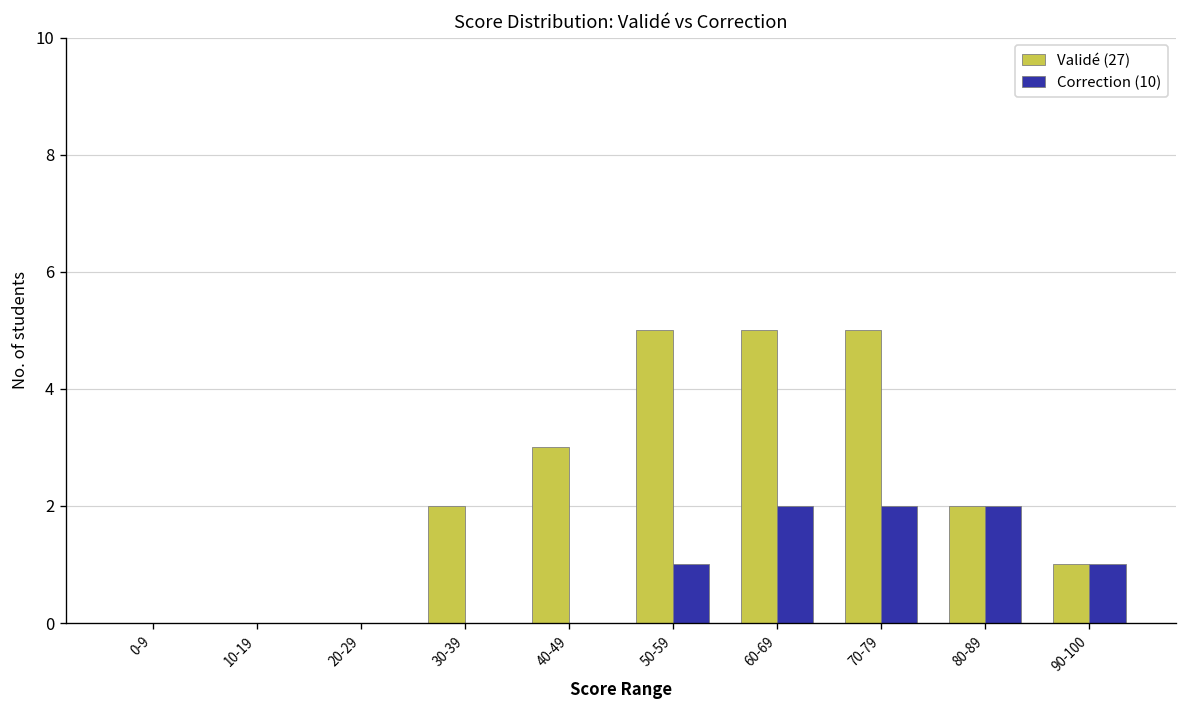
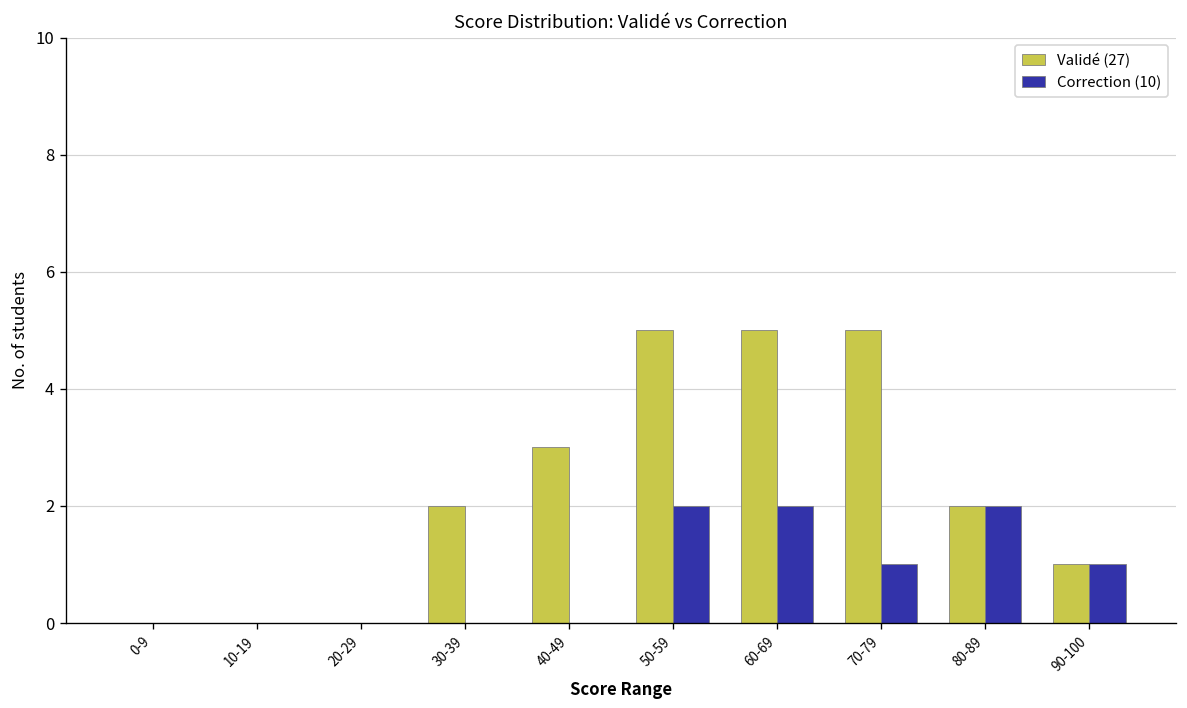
  {
    "Validé (27)": {
      "0-9": 0,
      "10-19": 0,
      "20-29": 0,
      "30-39": 2,
      "40-49": 3,
      "50-59": 5,
      "60-69": 5,
      "70-79": 5,
      "80-89": 2,
      "90-100": 1
    },
    "Correction (10)": {
      "0-9": 0,
      "10-19": 0,
      "20-29": 0,
      "30-39": 0,
      "40-49": 0,
-     "50-59": 1,
+     "50-59": 2,
      "60-69": 2,
-     "70-79": 2,
+     "70-79": 1,
      "80-89": 2,
      "90-100": 1
    }
  }
